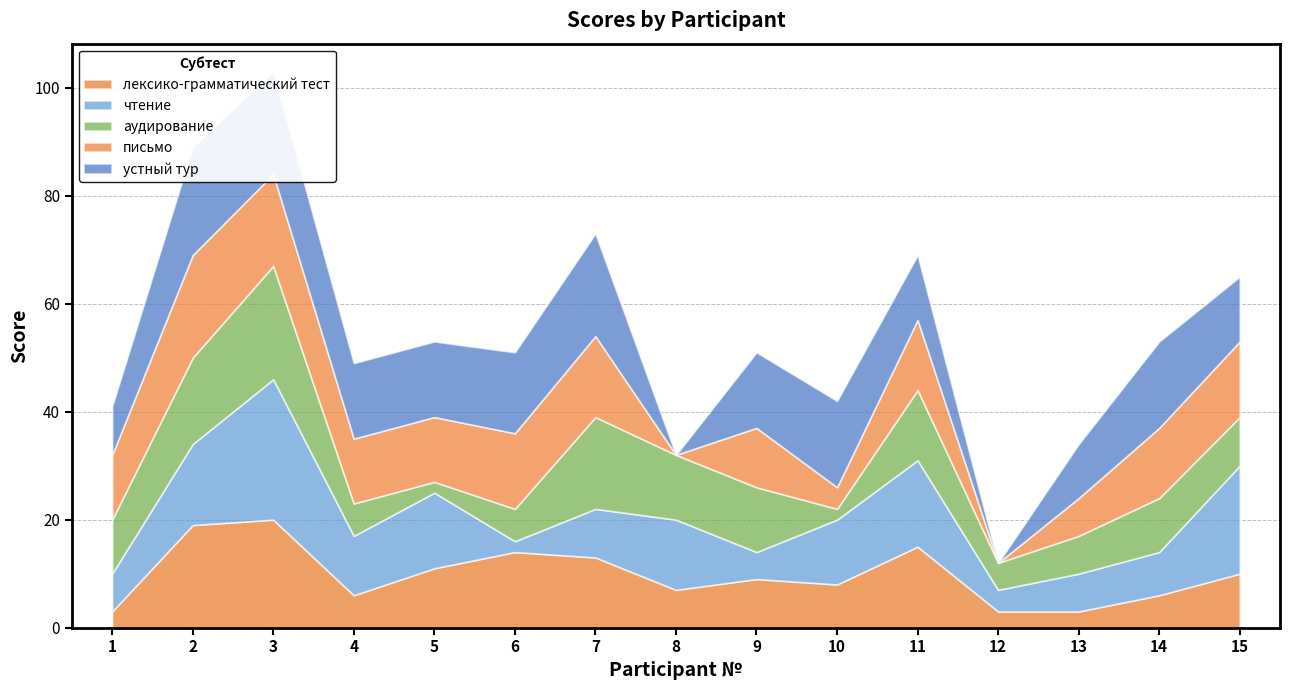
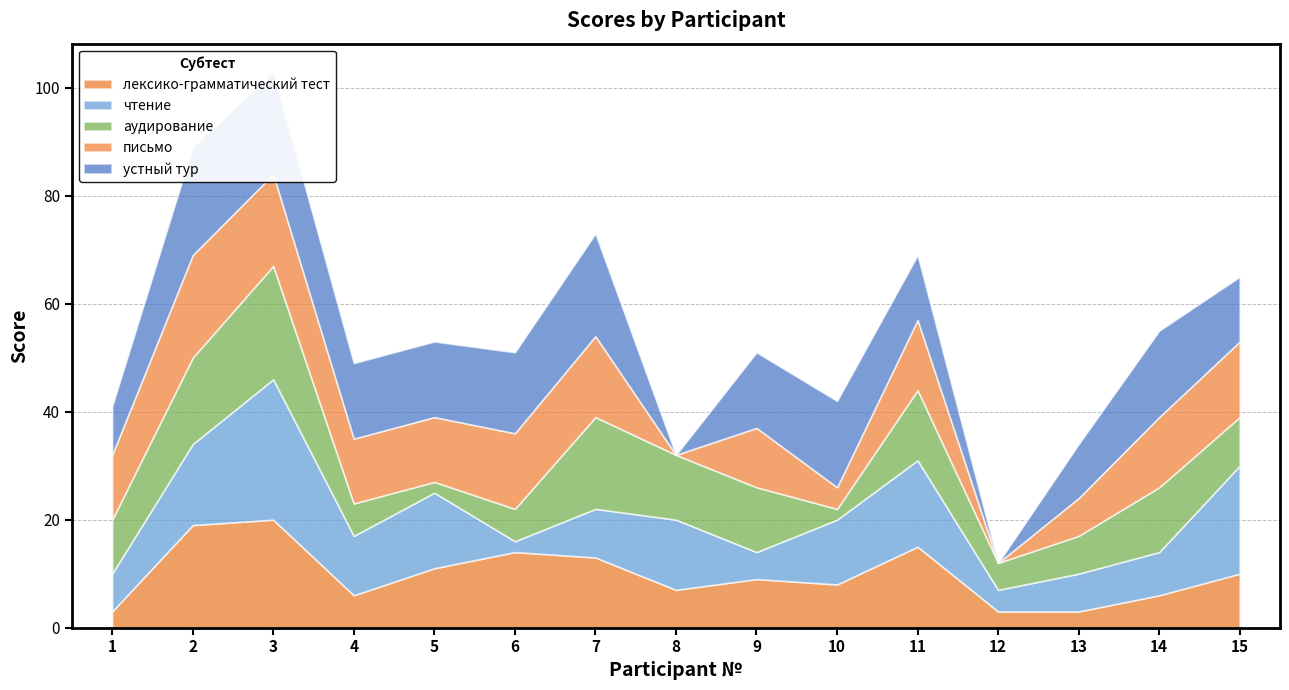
  {
    "аудирование": {
      "1": 10,
      "2": 16,
      "3": 21,
      "4": 6,
      "5": 2,
      "6": 6,
      "7": 17,
      "9": 12,
      "10": 2,
      "11": 13,
      "13": 7,
-     "14": 10,
+     "14": 12,
      "15": 9
    }
  }
